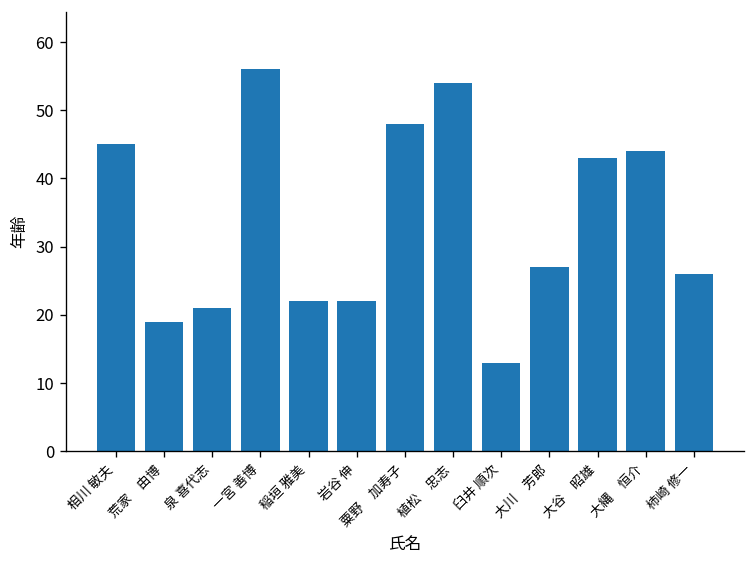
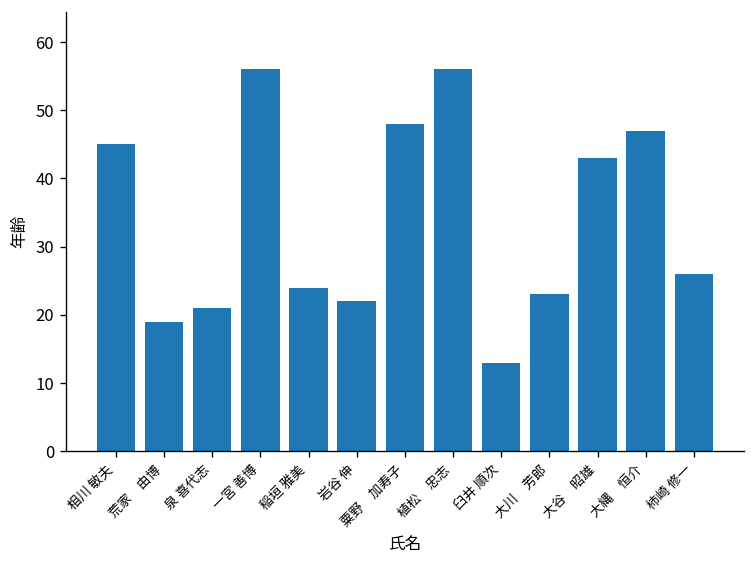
  {
    "相川 敏夫": 45,
    "荒家 由博": 19,
    "泉 喜代志": 21,
    "一宮 善博": 56,
-   "稲垣 雅美": 22,
+   "稲垣 雅美": 24,
    "岩谷 伸": 22,
    "粟野 加寿子": 48,
-   "植松 忠志": 54,
+   "植松 忠志": 56,
    "臼井 順次": 13,
-   "大川 芳郎": 27,
+   "大川 芳郎": 23,
    "大谷 昭雄": 43,
-   "大縄 恒介": 44,
+   "大縄 恒介": 47,
    "柿崎 修一": 26
  }
